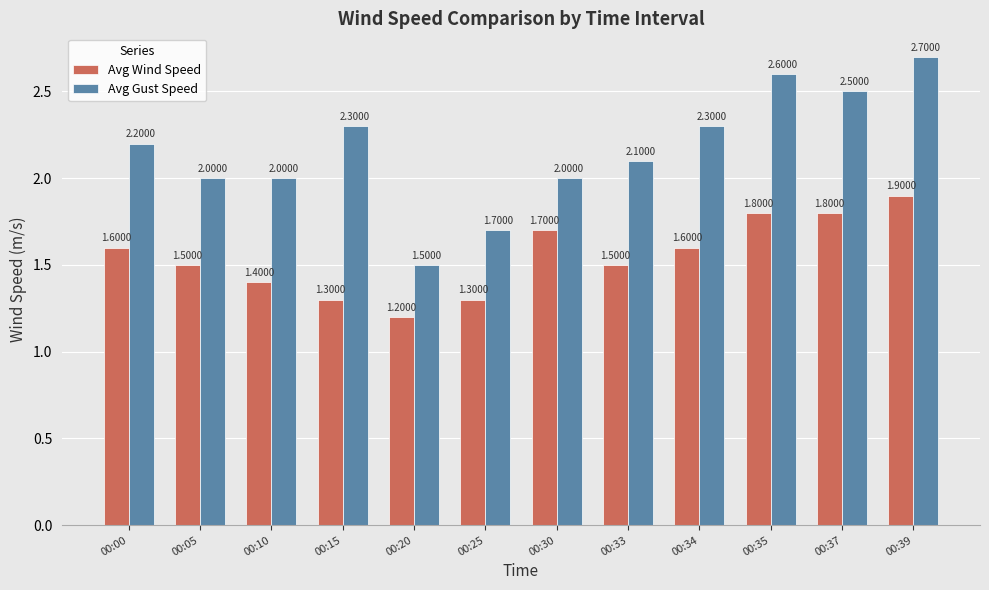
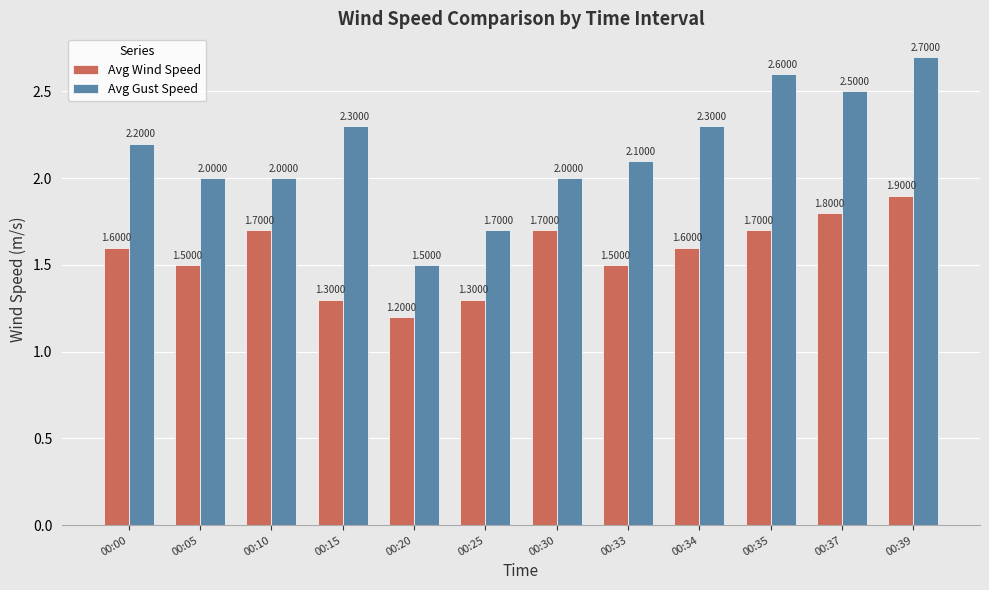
  {
    "Avg Wind Speed": {
      "00:00": 1.6000,
      "00:05": 1.5000,
-     "00:10": 1.4000,
+     "00:10": 1.7000,
      "00:15": 1.3000,
      "00:20": 1.2000,
      "00:25": 1.3000,
      "00:30": 1.7000,
      "00:33": 1.5000,
      "00:34": 1.6000,
-     "00:35": 1.8000,
+     "00:35": 1.7000,
      "00:37": 1.8000,
      "00:39": 1.9000
    },
    "Avg Gust Speed": {
      "00:00": 2.2000,
      "00:05": 2.0000,
      "00:10": 2.0000,
      "00:15": 2.3000,
      "00:20": 1.5000,
      "00:25": 1.7000,
      "00:30": 2.0000,
      "00:33": 2.1000,
      "00:34": 2.3000,
      "00:35": 2.6000,
      "00:37": 2.5000,
      "00:39": 2.7000
    }
  }
